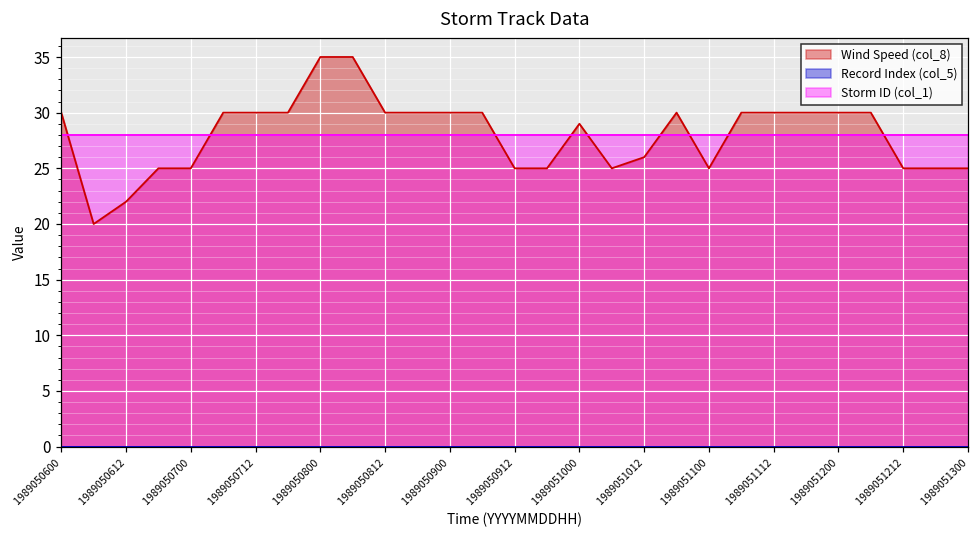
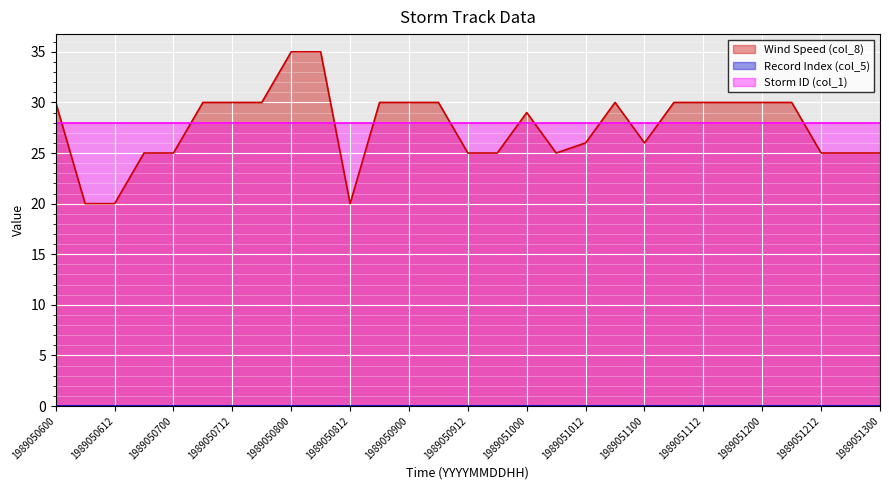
  {
    "Wind Speed (col_8)": {
      "1989050600": 30,
-     "1989050612": 22,
+     "1989050612": 20,
      "1989050700": 25,
      "1989050712": 30,
      "1989050800": 35,
-     "1989050812": 30,
+     "1989050812": 20,
      "1989050900": 30,
      "1989050912": 25,
      "1989051000": 29,
      "1989051012": 26,
-     "1989051100": 25,
+     "1989051100": 26,
      "1989051112": 30,
      "1989051200": 30,
      "1989051212": 25,
      "1989051300": 25
    },
    "Record Index (col_5)": {
      "1989050600": 0,
      "1989050612": 0,
      "1989050700": 0,
      "1989050712": 0,
      "1989050800": 0,
      "1989050812": 0,
      "1989050900": 0,
      "1989050912": 0,
      "1989051000": 0,
      "1989051012": 0,
      "1989051100": 0,
      "1989051112": 0,
      "1989051200": 0,
      "1989051212": 0,
      "1989051300": 0
    },
    "Storm ID (col_1)": {
      "1989050600": 28,
      "1989050612": 28,
      "1989050700": 28,
      "1989050712": 28,
      "1989050800": 28,
      "1989050812": 28,
      "1989050900": 28,
      "1989050912": 28,
      "1989051000": 28,
      "1989051012": 28,
      "1989051100": 28,
      "1989051112": 28,
      "1989051200": 28,
      "1989051212": 28,
      "1989051300": 28
    }
  }
